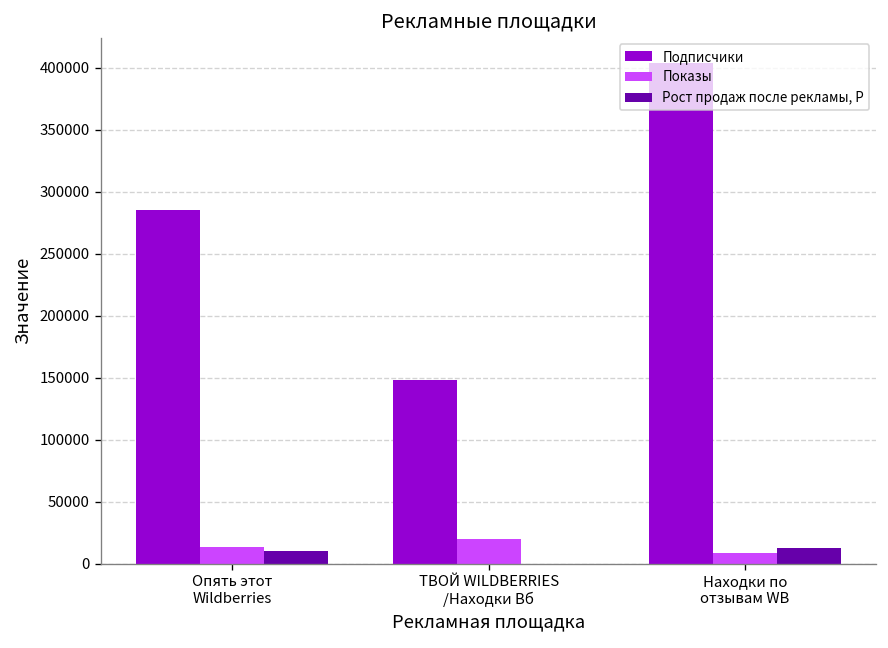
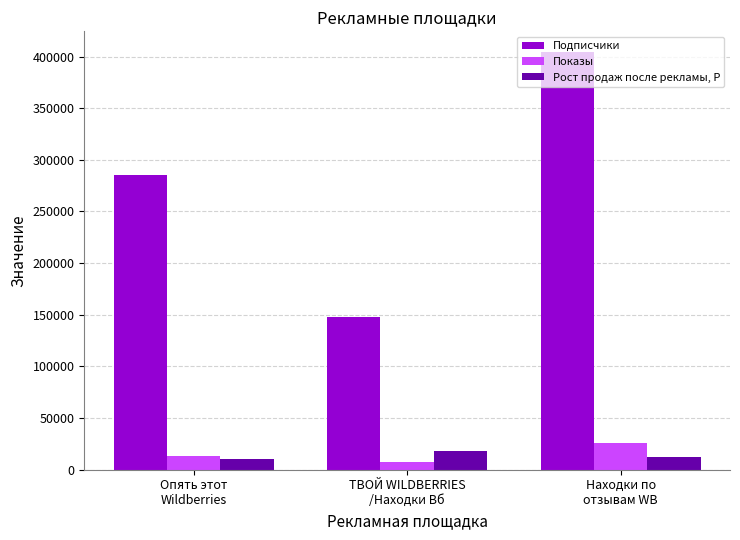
  {
    "Подписчики": {
      "Опять этот Wildberries": 286000,
      "ТВОЙ WILDBERRIES /Находки Вб": 148000
    },
    "Показы": {
      "Опять этот Wildberries": 13000,
-     "ТВОЙ WILDBERRIES /Находки Вб": 20000,
-     "Находки по отзывам WB": 8000
+     "ТВОЙ WILDBERRIES /Находки Вб": 8000,
+     "Находки по отзывам WB": 26000
    },
    "Рост продаж после рекламы, Р": {
      "Опять этот Wildberries": 10000,
-     "ТВОЙ WILDBERRIES /Находки Вб": 0,
+     "ТВОЙ WILDBERRIES /Находки Вб": 18000,
      "Находки по отзывам WB": 13000
    }
  }
